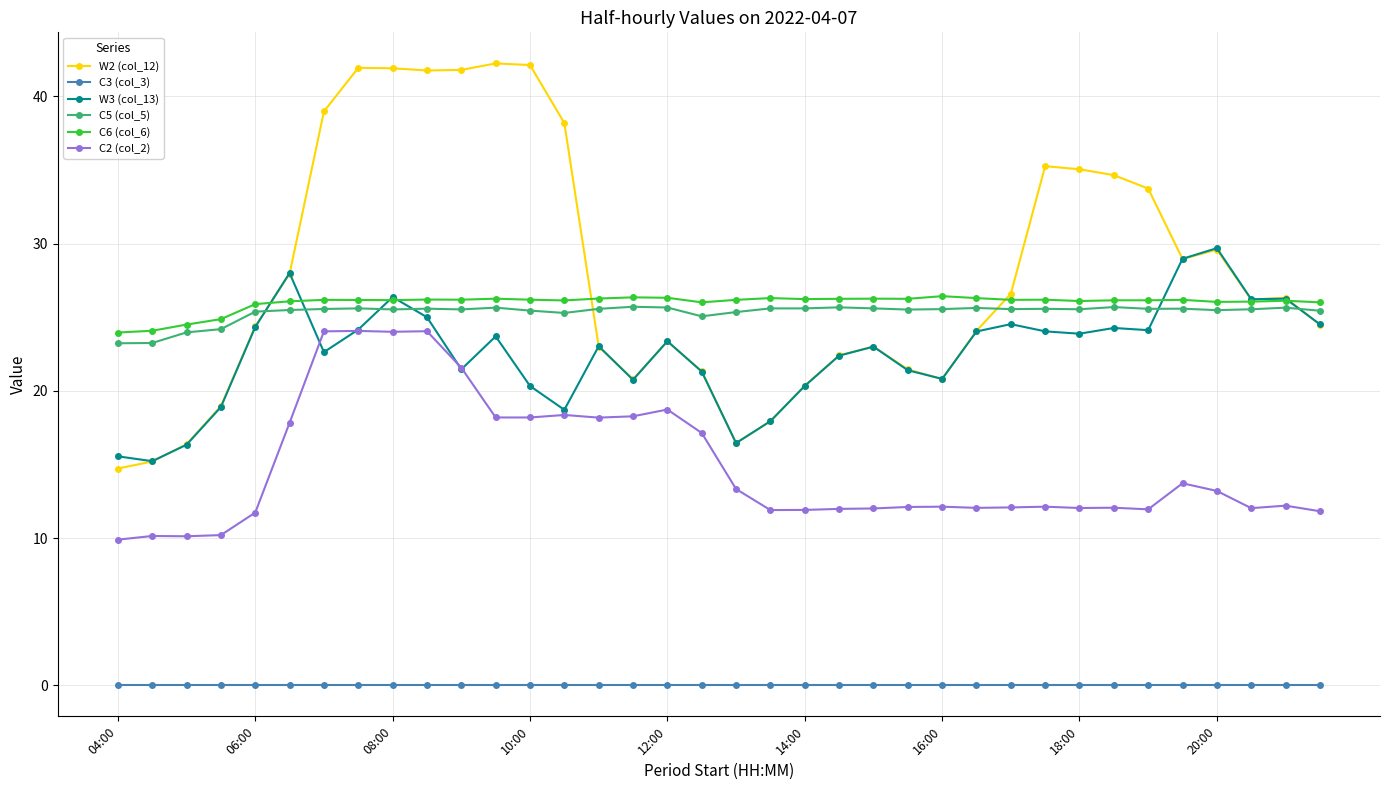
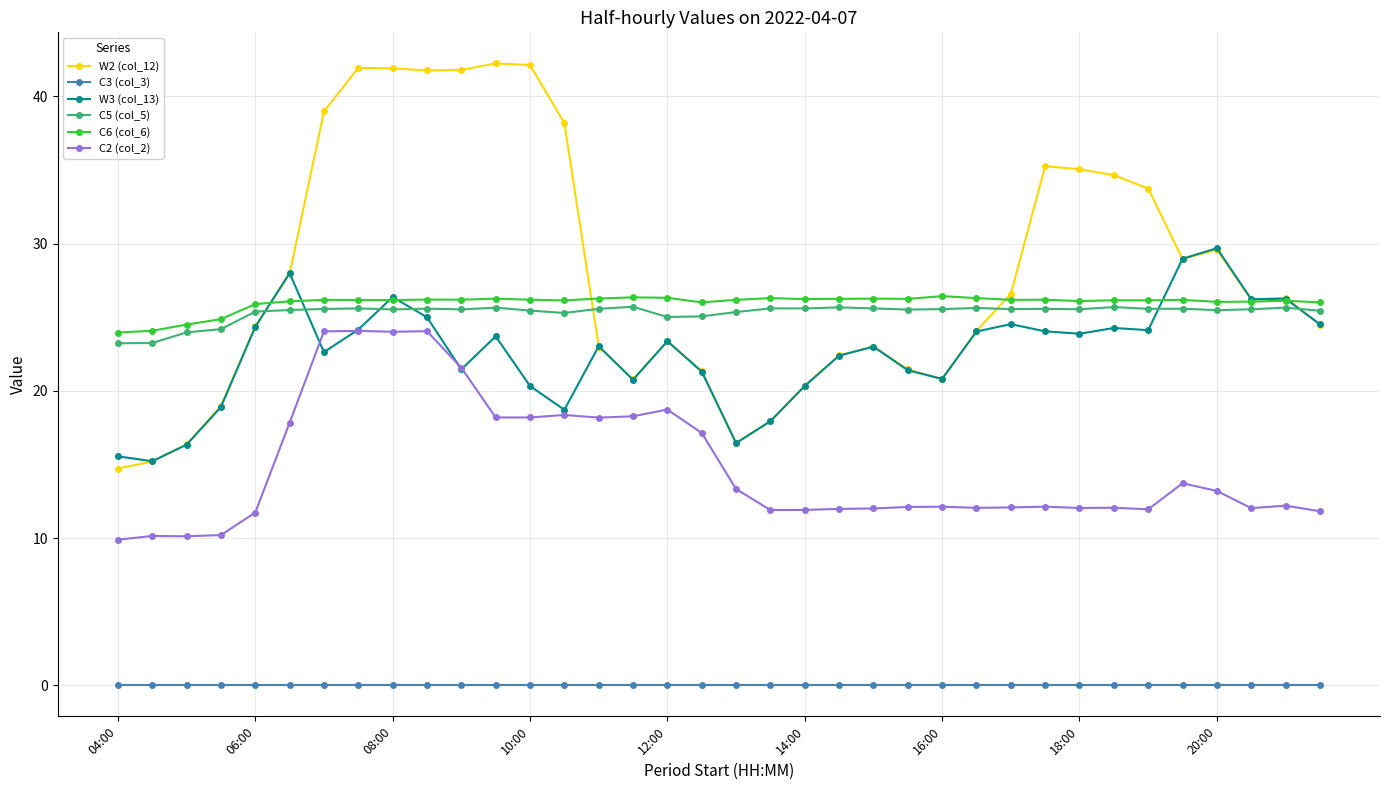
  {
    "W2 (col_12)": {
      "04:00": 14.7,
      "08:00": 41.9,
      "10:00": 42.1,
      "18:00": 35.0
    },
    "C3 (col_3)": {
      "04:00": 0.0,
      "06:00": 0.0,
      "08:00": 0.0,
      "10:00": 0.0,
      "12:00": 0.0,
      "14:00": 0.0,
      "16:00": 0.0,
      "18:00": 0.0,
      "20:00": 0.0
    },
    "W3 (col_13)": {
      "04:00": 15.6,
      "08:00": 26.4,
      "10:00": 20.3,
      "18:00": 23.9
    },
    "C5 (col_5)": {
      "04:00": 23.2,
      "06:00": 25.4,
      "08:00": 25.5,
      "10:00": 25.5,
-     "12:00": 25.7,
+     "12:00": 25.0,
      "14:00": 25.6,
      "16:00": 25.5,
      "18:00": 25.5,
      "20:00": 25.5
    },
    "C6 (col_6)": {
      "04:00": 24.0,
      "06:00": 25.9,
      "08:00": 26.2,
      "10:00": 26.2,
      "12:00": 26.3,
      "14:00": 26.2,
      "16:00": 26.4,
      "18:00": 26.1,
      "20:00": 26.0
    },
    "C2 (col_2)": {
      "04:00": 9.9,
      "06:00": 11.7,
      "08:00": 24.0,
      "10:00": 18.2,
      "12:00": 18.7,
      "14:00": 11.9,
      "16:00": 12.1,
      "18:00": 12.0,
      "20:00": 13.2
    }
  }
